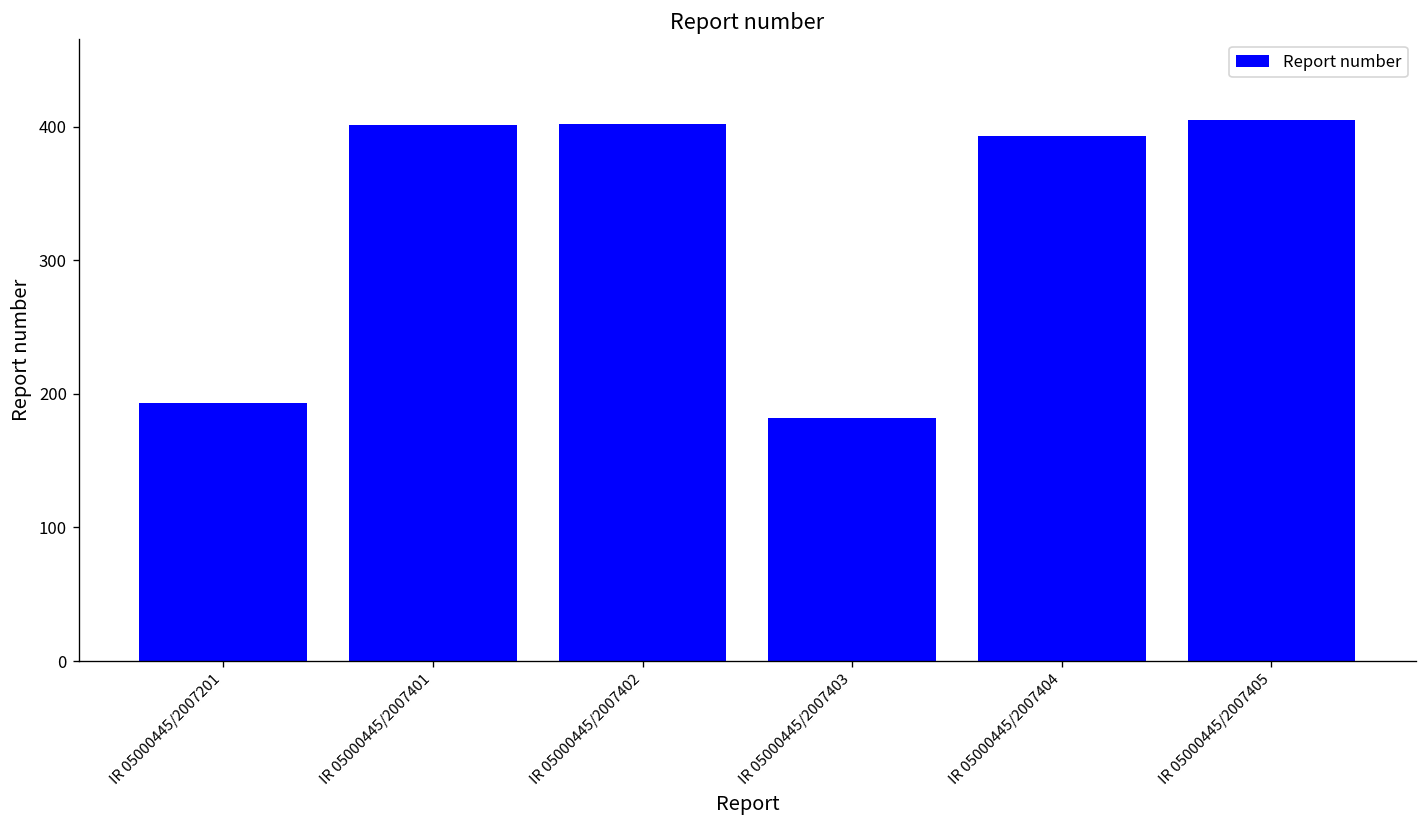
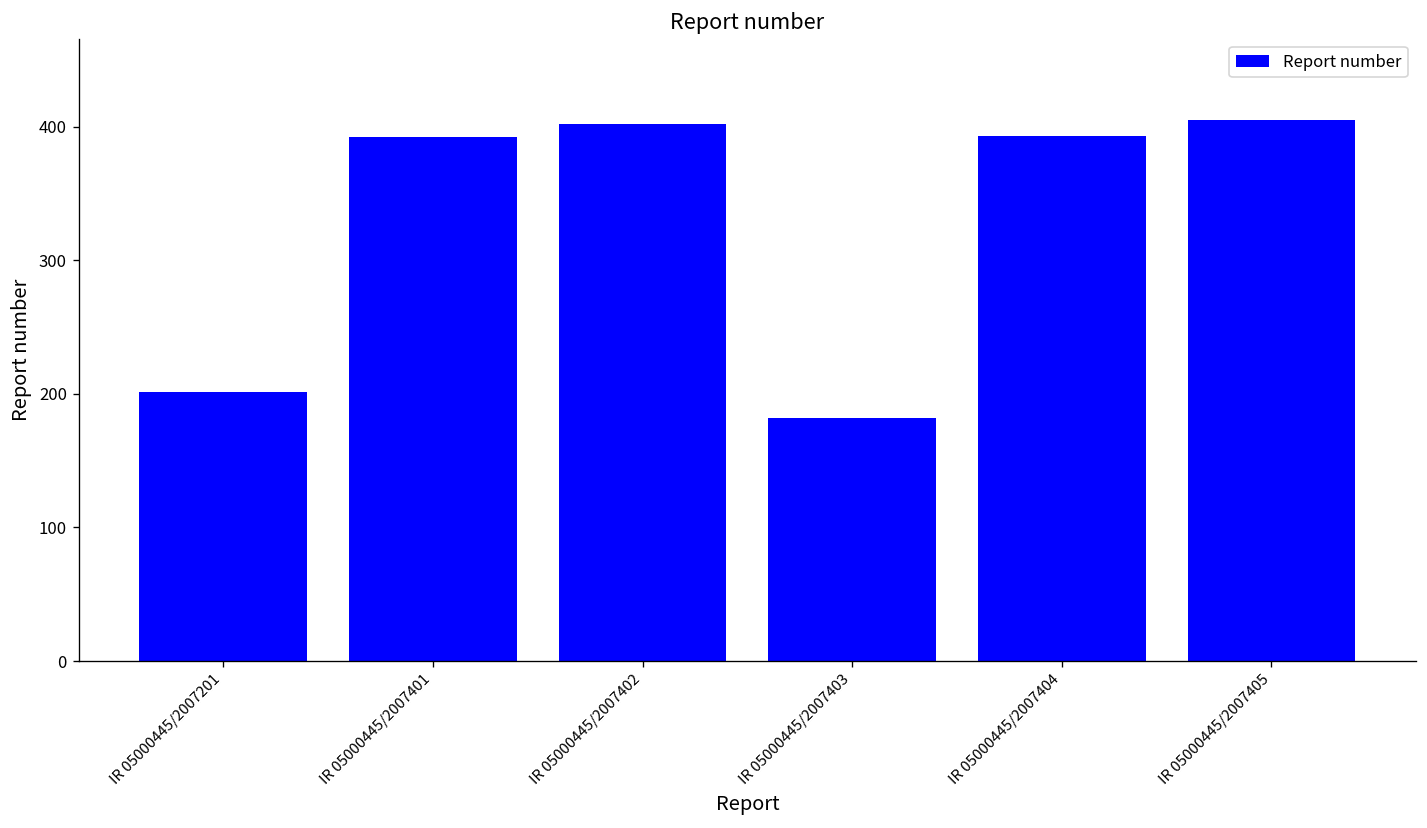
  {
-   "IR 05000445/2007201": 193,
-   "IR 05000445/2007401": 401,
+   "IR 05000445/2007201": 201,
+   "IR 05000445/2007401": 392,
    "IR 05000445/2007402": 402,
    "IR 05000445/2007403": 182,
    "IR 05000445/2007404": 393,
    "IR 05000445/2007405": 405
  }
